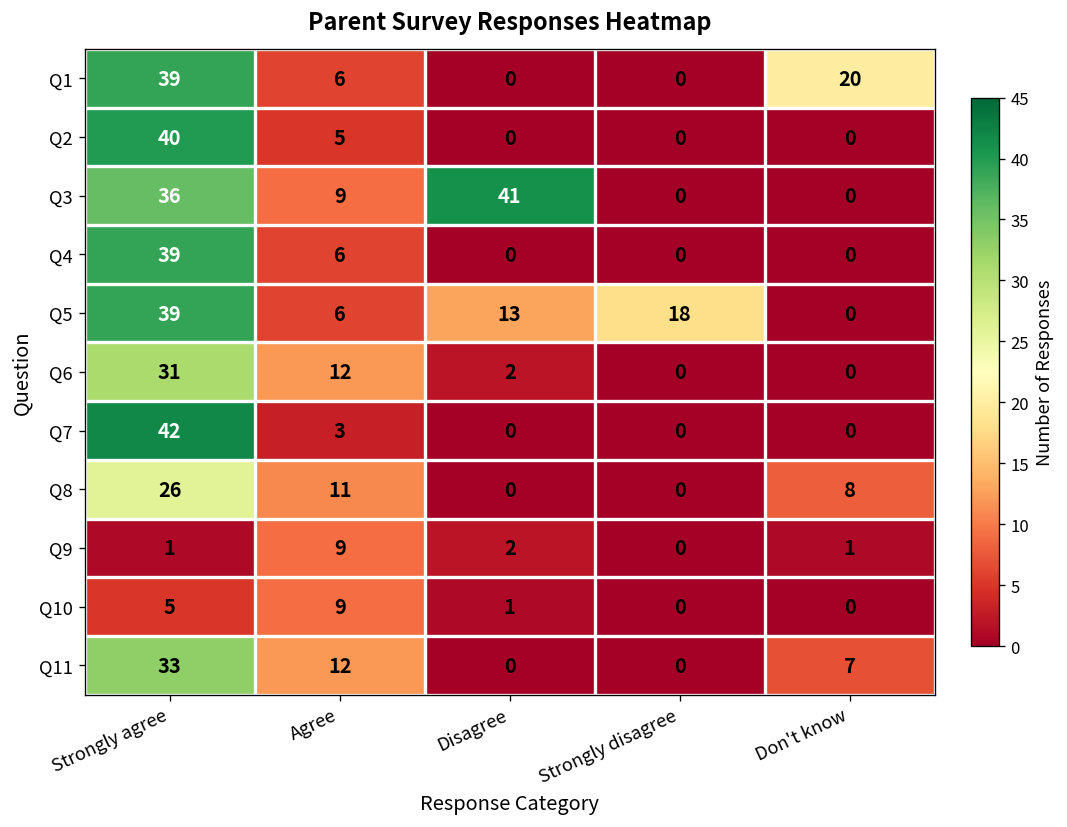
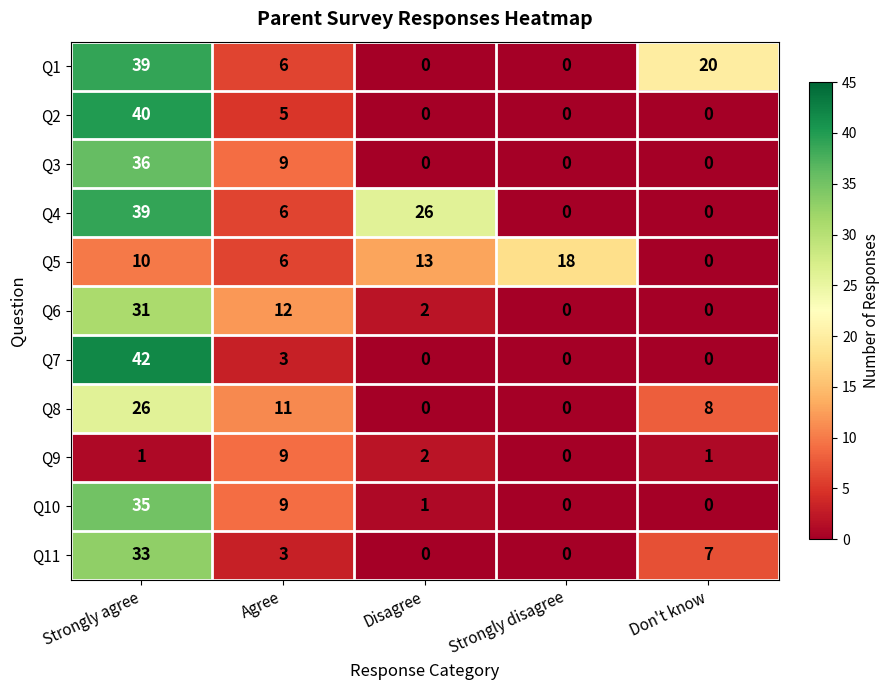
  {
    "Q1": {
      "Strongly agree": 39,
      "Agree": 6,
      "Disagree": 0,
      "Strongly disagree": 0,
      "Don't know": 20
    },
    "Q2": {
      "Strongly agree": 40,
      "Agree": 5,
      "Disagree": 0,
      "Strongly disagree": 0,
      "Don't know": 0
    },
    "Q3": {
      "Strongly agree": 36,
      "Agree": 9,
-     "Disagree": 41,
+     "Disagree": 0,
      "Strongly disagree": 0,
      "Don't know": 0
    },
    "Q4": {
      "Strongly agree": 39,
      "Agree": 6,
-     "Disagree": 0,
+     "Disagree": 26,
      "Strongly disagree": 0,
      "Don't know": 0
    },
    "Q5": {
-     "Strongly agree": 39,
+     "Strongly agree": 10,
      "Agree": 6,
      "Disagree": 13,
      "Strongly disagree": 18,
      "Don't know": 0
    },
    "Q6": {
      "Strongly agree": 31,
      "Agree": 12,
      "Disagree": 2,
      "Strongly disagree": 0,
      "Don't know": 0
    },
    "Q7": {
      "Strongly agree": 42,
      "Agree": 3,
      "Disagree": 0,
      "Strongly disagree": 0,
      "Don't know": 0
    },
    "Q8": {
      "Strongly agree": 26,
      "Agree": 11,
      "Disagree": 0,
      "Strongly disagree": 0,
      "Don't know": 8
    },
    "Q9": {
      "Strongly agree": 1,
      "Agree": 9,
      "Disagree": 2,
      "Strongly disagree": 0,
      "Don't know": 1
    },
    "Q10": {
-     "Strongly agree": 5,
+     "Strongly agree": 35,
      "Agree": 9,
      "Disagree": 1,
      "Strongly disagree": 0,
      "Don't know": 0
    },
    "Q11": {
      "Strongly agree": 33,
-     "Agree": 12,
+     "Agree": 3,
      "Disagree": 0,
      "Strongly disagree": 0,
      "Don't know": 7
    }
  }
